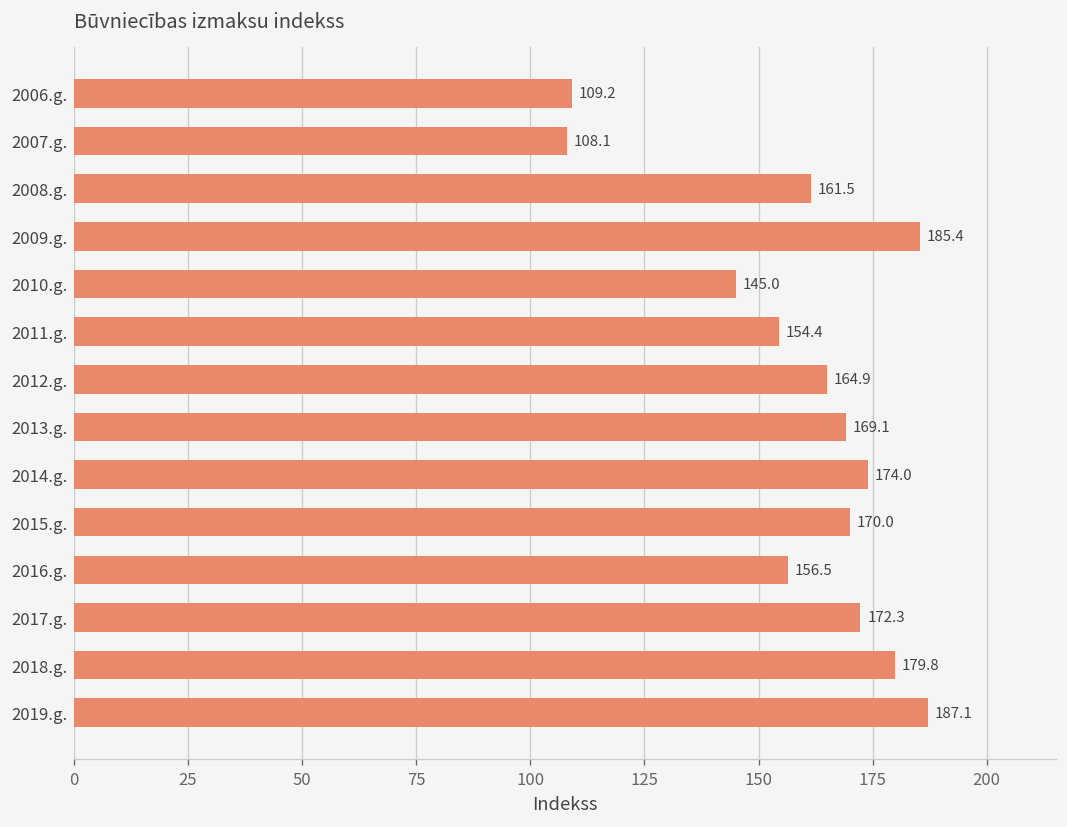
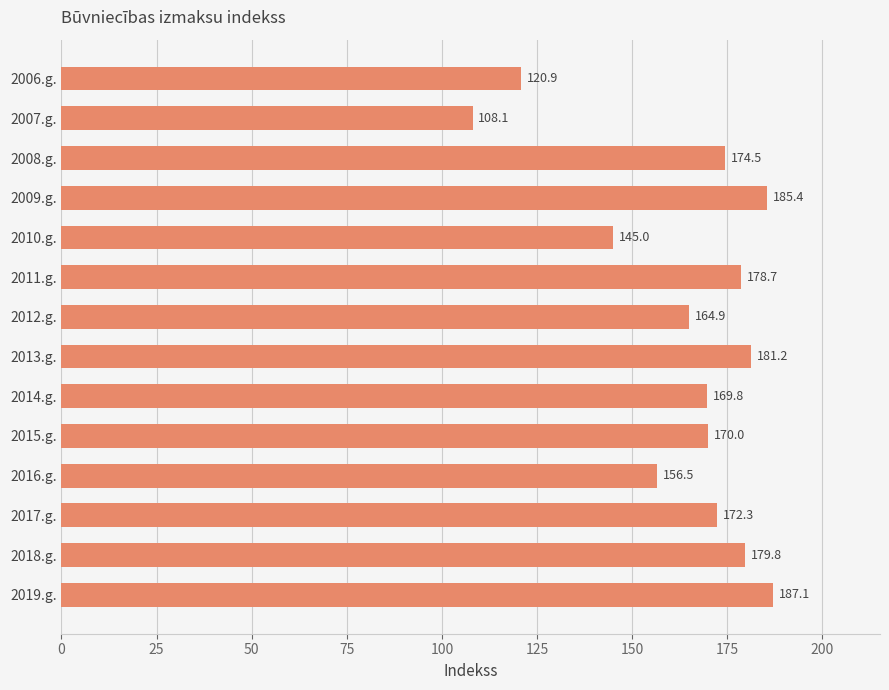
  {
-   "2006.g.": 109.2,
+   "2006.g.": 120.9,
    "2007.g.": 108.1,
-   "2008.g.": 161.5,
+   "2008.g.": 174.5,
    "2009.g.": 185.4,
    "2010.g.": 145.0,
-   "2011.g.": 154.4,
+   "2011.g.": 178.7,
    "2012.g.": 164.9,
-   "2013.g.": 169.1,
-   "2014.g.": 174.0,
+   "2013.g.": 181.2,
+   "2014.g.": 169.8,
    "2015.g.": 170.0,
    "2016.g.": 156.5,
    "2017.g.": 172.3,
    "2018.g.": 179.8,
    "2019.g.": 187.1
  }
